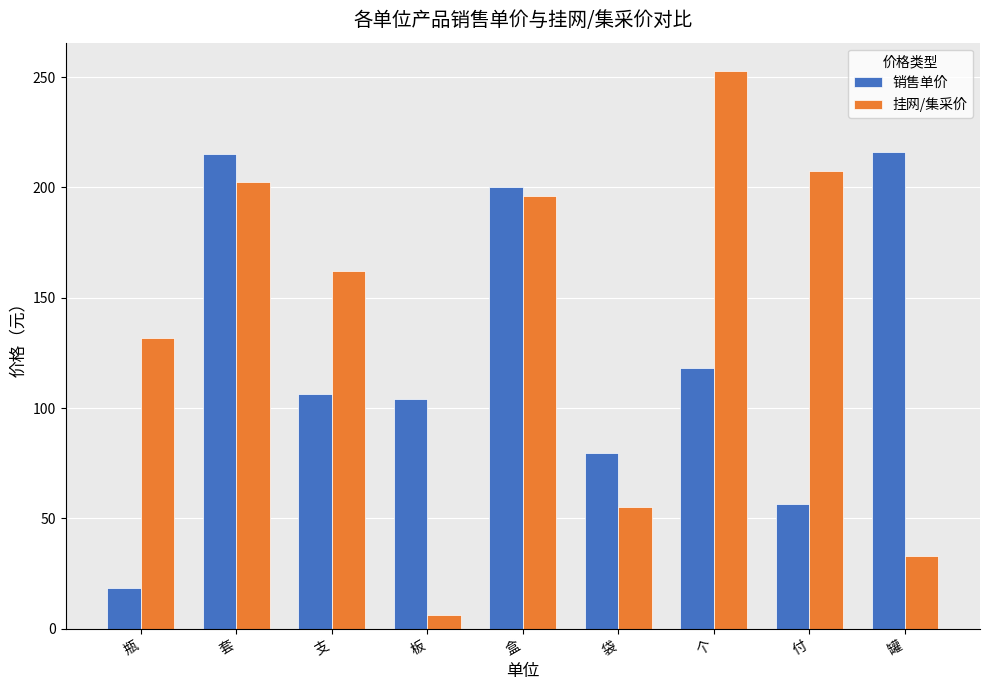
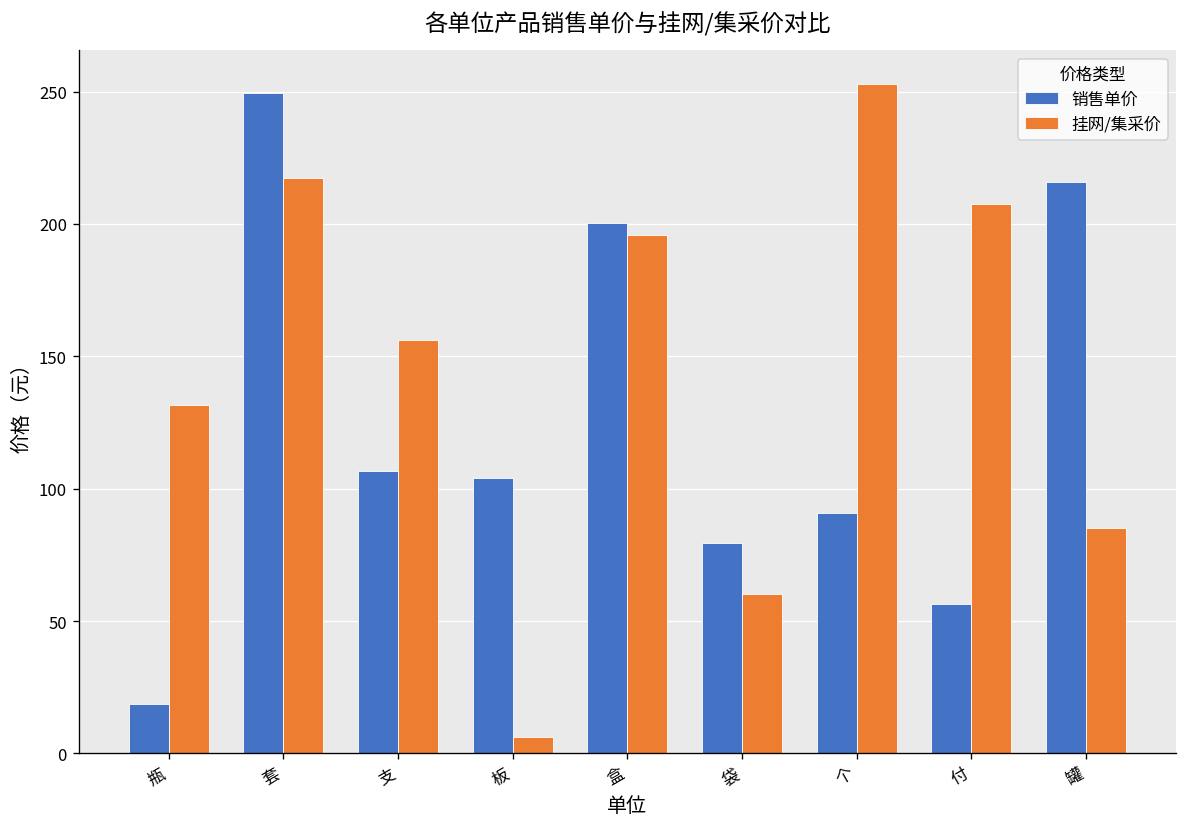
  {
    "销售单价": {
      "瓶": 19,
-     "套": 215,
+     "套": 250,
      "支": 107,
      "板": 104,
      "盒": 200,
      "袋": 80,
-     "个": 118,
+     "个": 91,
      "付": 56,
      "罐": 216
    },
    "挂网/集采价": {
      "瓶": 132,
-     "套": 202,
-     "支": 162,
+     "套": 218,
+     "支": 156,
      "板": 6,
      "盒": 196,
-     "袋": 55,
+     "袋": 60,
      "个": 253,
      "付": 207,
-     "罐": 33
+     "罐": 85
    }
  }
